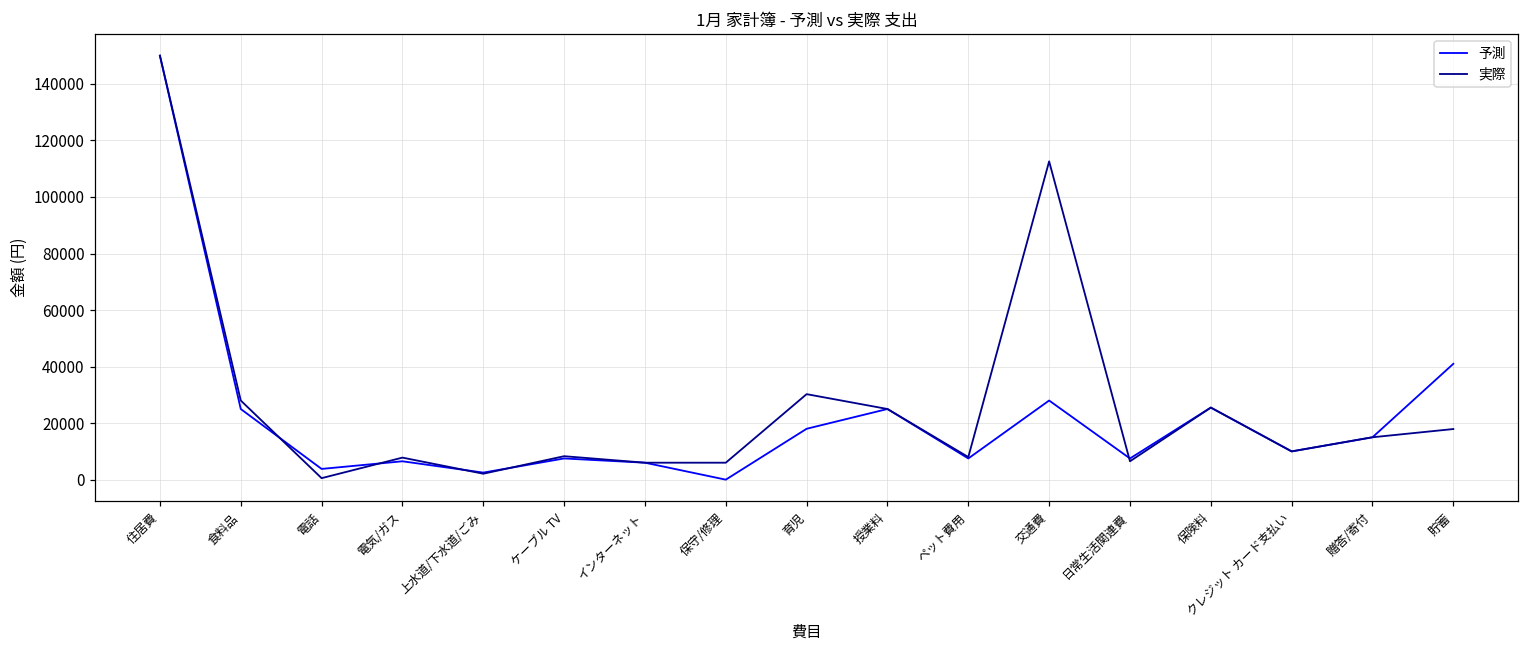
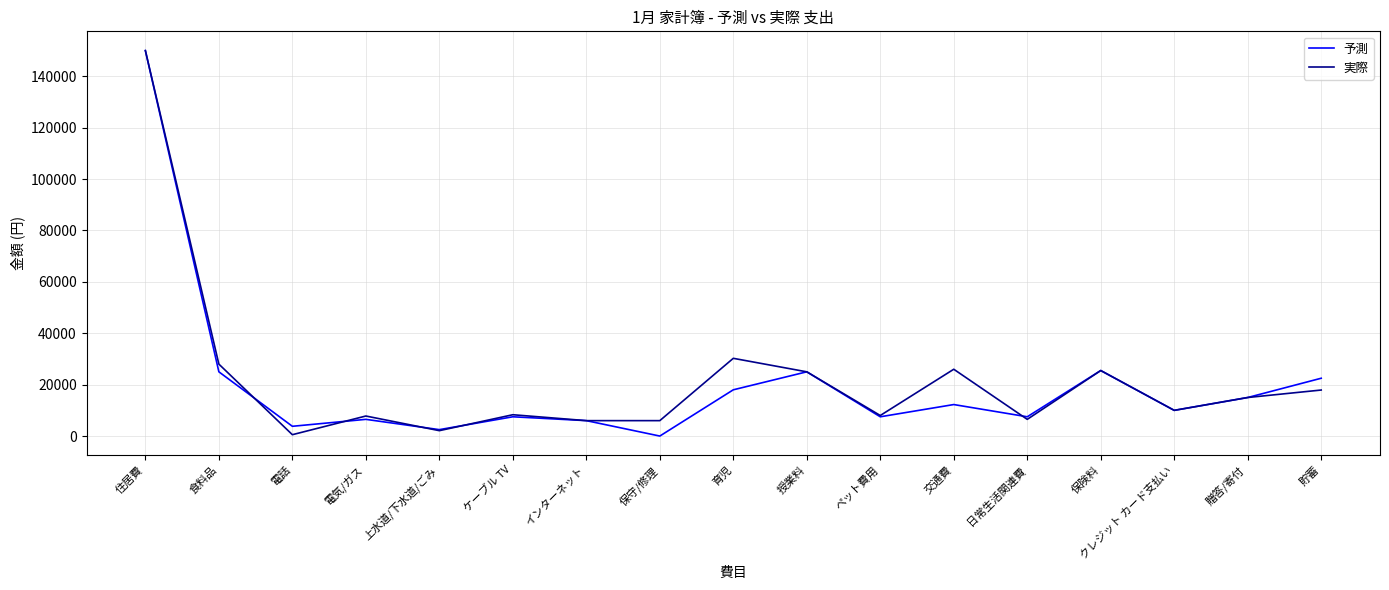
  {
    "予測": {
      "食料品": 25000,
      "電話": 4000,
      "電気/ガス": 7000,
      "保守/修理": 0,
      "育児": 18000,
-     "交通費": 28000,
+     "交通費": 12000,
      "日常生活関連費": 8000,
-     "貯蓄": 41000
+     "貯蓄": 23000
    },
    "実際": {
      "食料品": 28000,
      "電話": 1000,
      "電気/ガス": 8000,
      "保守/修理": 6000,
      "育児": 30000,
-     "交通費": 113000,
+     "交通費": 26000,
      "日常生活関連費": 7000,
      "貯蓄": 18000
    }
  }
